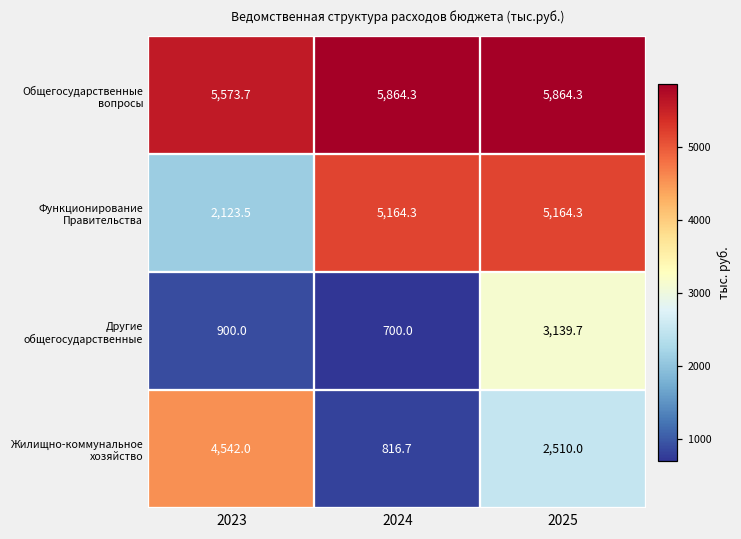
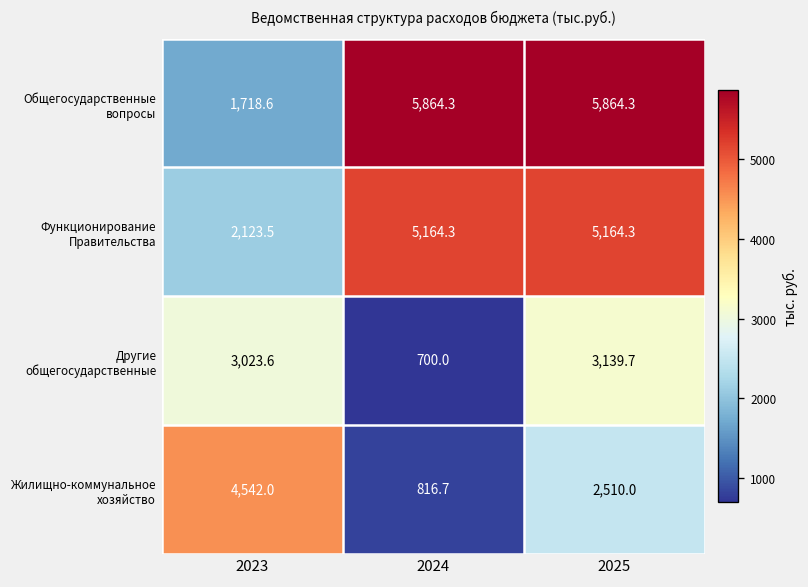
  {
    "Общегосударственные вопросы": {
-     "2023": "5,573.7",
+     "2023": "1,718.6",
      "2024": "5,864.3",
      "2025": "5,864.3"
    },
    "Функционирование Правительства": {
      "2023": "2,123.5",
      "2024": "5,164.3",
      "2025": "5,164.3"
    },
    "Другие общегосударственные": {
-     "2023": "900.0",
+     "2023": "3,023.6",
      "2024": "700.0",
      "2025": "3,139.7"
    },
    "Жилищно-коммунальное хозяйство": {
      "2023": "4,542.0",
      "2024": "816.7",
      "2025": "2,510.0"
    }
  }
